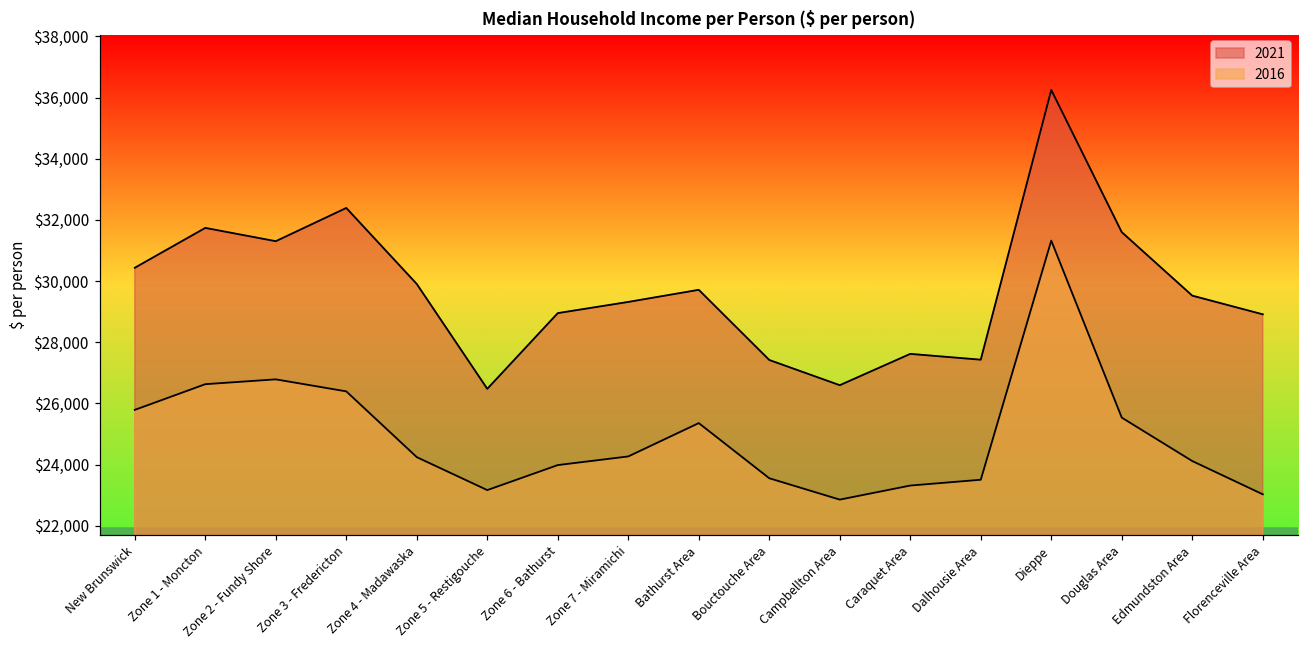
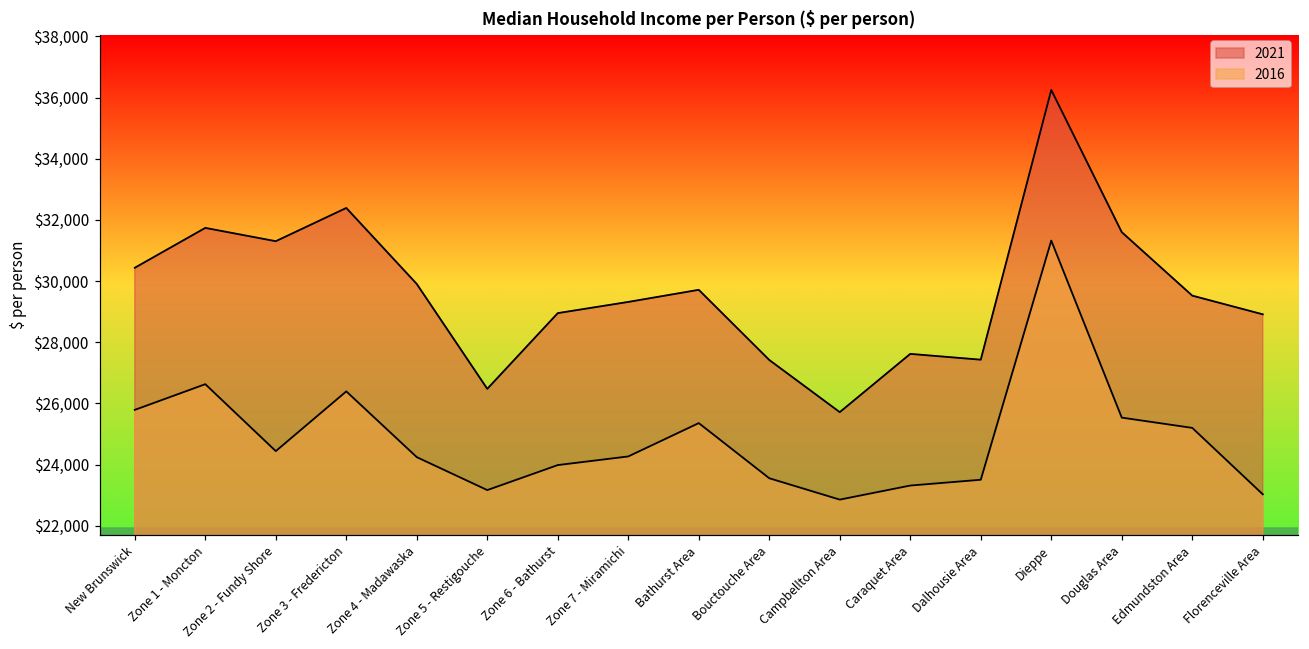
  {
    "2021": {
      "New Brunswick": "$30,400",
      "Zone 1 - Moncton": "$31,700",
      "Zone 2 - Fundy Shore": "$31,300",
      "Zone 3 - Fredericton": "$32,400",
      "Zone 4 - Madawaska": "$29,900",
      "Zone 5 - Restigouche": "$26,500",
      "Zone 6 - Bathurst": "$29,000",
      "Zone 7 - Miramichi": "$29,300",
      "Bathurst Area": "$29,700",
      "Bouctouche Area": "$27,400",
-     "Campbellton Area": "$26,600",
+     "Campbellton Area": "$25,700",
      "Caraquet Area": "$27,600",
      "Dalhousie Area": "$27,400",
      "Dieppe": "$36,300",
      "Douglas Area": "$31,600",
      "Edmundston Area": "$29,500",
      "Florenceville Area": "$28,900"
    },
    "2016": {
      "New Brunswick": "$25,800",
      "Zone 1 - Moncton": "$26,600",
-     "Zone 2 - Fundy Shore": "$26,800",
+     "Zone 2 - Fundy Shore": "$24,400",
      "Zone 3 - Fredericton": "$26,400",
      "Zone 4 - Madawaska": "$24,200",
      "Zone 5 - Restigouche": "$23,200",
      "Zone 6 - Bathurst": "$24,000",
      "Zone 7 - Miramichi": "$24,300",
      "Bathurst Area": "$25,400",
      "Bouctouche Area": "$23,600",
      "Campbellton Area": "$22,900",
      "Caraquet Area": "$23,300",
      "Dalhousie Area": "$23,500",
      "Dieppe": "$31,300",
      "Douglas Area": "$25,500",
-     "Edmundston Area": "$24,100",
+     "Edmundston Area": "$25,200",
      "Florenceville Area": "$23,000"
    }
  }
